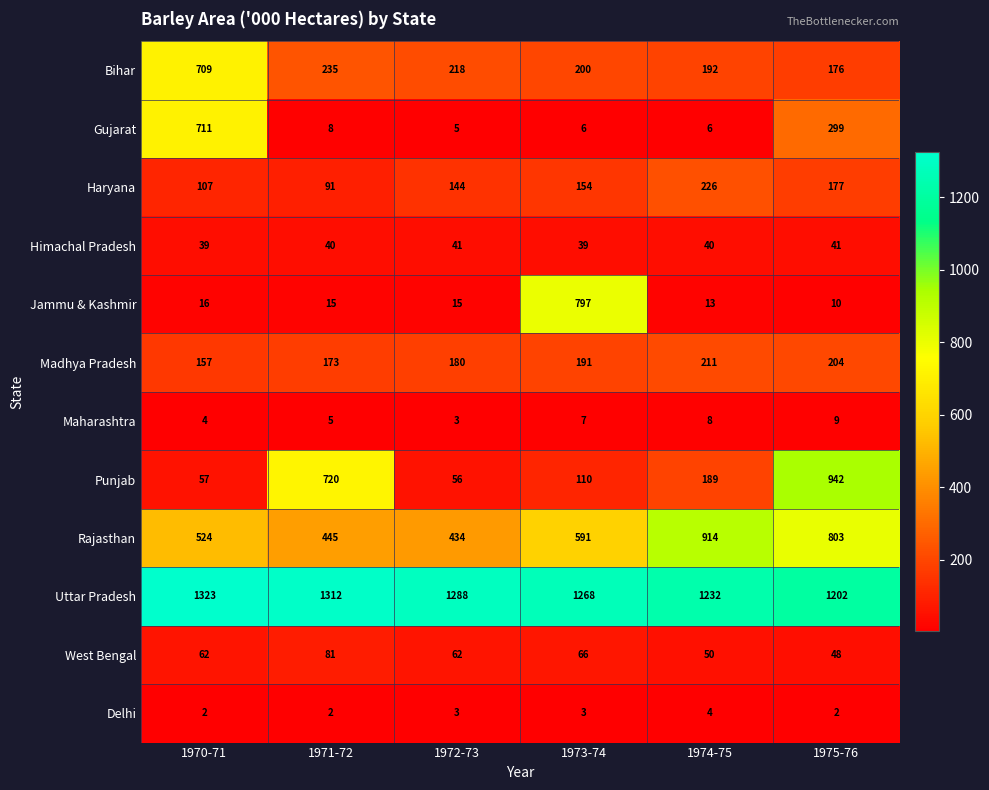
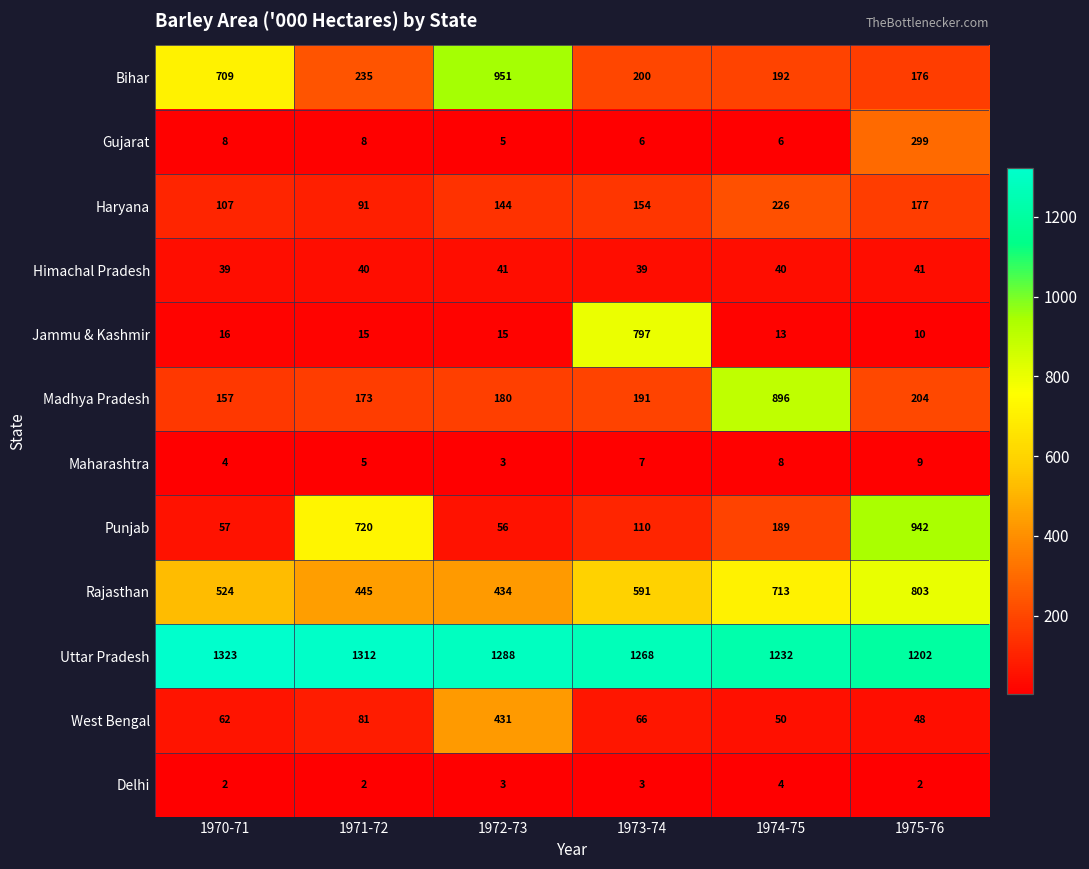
  {
    "Bihar": {
      "1970-71": 709,
      "1971-72": 235,
-     "1972-73": 218,
+     "1972-73": 951,
      "1973-74": 200,
      "1974-75": 192,
      "1975-76": 176
    },
    "Gujarat": {
-     "1970-71": 711,
+     "1970-71": 8,
      "1971-72": 8,
      "1972-73": 5,
      "1973-74": 6,
      "1974-75": 6,
      "1975-76": 299
    },
    "Haryana": {
      "1970-71": 107,
      "1971-72": 91,
      "1972-73": 144,
      "1973-74": 154,
      "1974-75": 226,
      "1975-76": 177
    },
    "Himachal Pradesh": {
      "1970-71": 39,
      "1971-72": 40,
      "1972-73": 41,
      "1973-74": 39,
      "1974-75": 40,
      "1975-76": 41
    },
    "Jammu & Kashmir": {
      "1970-71": 16,
      "1971-72": 15,
      "1972-73": 15,
      "1973-74": 797,
      "1974-75": 13,
      "1975-76": 10
    },
    "Madhya Pradesh": {
      "1970-71": 157,
      "1971-72": 173,
      "1972-73": 180,
      "1973-74": 191,
-     "1974-75": 211,
+     "1974-75": 896,
      "1975-76": 204
    },
    "Maharashtra": {
      "1970-71": 4,
      "1971-72": 5,
      "1972-73": 3,
      "1973-74": 7,
      "1974-75": 8,
      "1975-76": 9
    },
    "Punjab": {
      "1970-71": 57,
      "1971-72": 720,
      "1972-73": 56,
      "1973-74": 110,
      "1974-75": 189,
      "1975-76": 942
    },
    "Rajasthan": {
      "1970-71": 524,
      "1971-72": 445,
      "1972-73": 434,
      "1973-74": 591,
-     "1974-75": 914,
+     "1974-75": 713,
      "1975-76": 803
    },
    "Uttar Pradesh": {
      "1970-71": 1323,
      "1971-72": 1312,
      "1972-73": 1288,
      "1973-74": 1268,
      "1974-75": 1232,
      "1975-76": 1202
    },
    "West Bengal": {
      "1970-71": 62,
      "1971-72": 81,
-     "1972-73": 62,
+     "1972-73": 431,
      "1973-74": 66,
      "1974-75": 50,
      "1975-76": 48
    },
    "Delhi": {
      "1970-71": 2,
      "1971-72": 2,
      "1972-73": 3,
      "1973-74": 3,
      "1974-75": 4,
      "1975-76": 2
    }
  }
